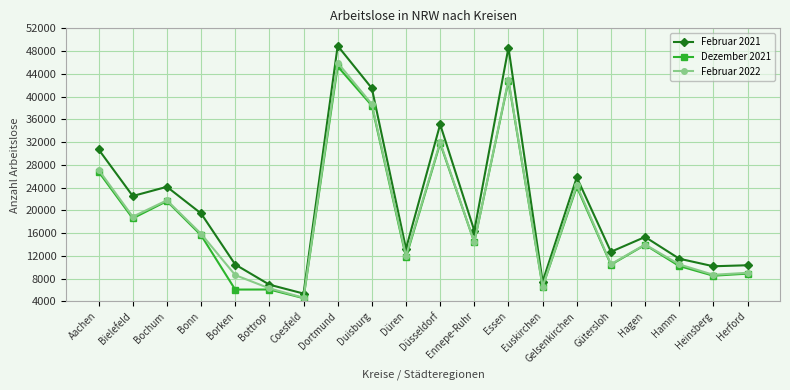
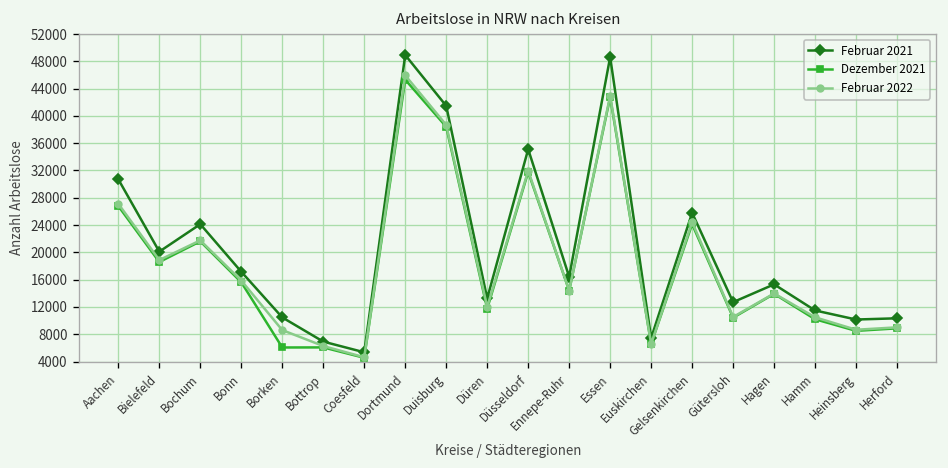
  {
    "Februar 2021": {
      "Aachen": 31000,
-     "Bielefeld": 23000,
+     "Bielefeld": 20000,
      "Bochum": 24000,
-     "Bonn": 19000,
+     "Bonn": 17000,
      "Borken": 10000,
      "Bottrop": 7000,
      "Coesfeld": 5000,
      "Dortmund": 49000,
      "Duisburg": 41000,
      "Düren": 13000,
      "Düsseldorf": 35000,
      "Ennepe-Ruhr": 16000,
      "Essen": 49000,
      "Euskirchen": 7000,
      "Gelsenkirchen": 26000,
      "Gütersloh": 13000,
      "Hagen": 15000,
      "Hamm": 11000,
      "Heinsberg": 10000,
      "Herford": 10000
    },
    "Dezember 2021": {
      "Borken": 6000,
      "Dortmund": 45000
    },
    "Februar 2022": {
      "Borken": 9000,
      "Dortmund": 46000
    }
  }
